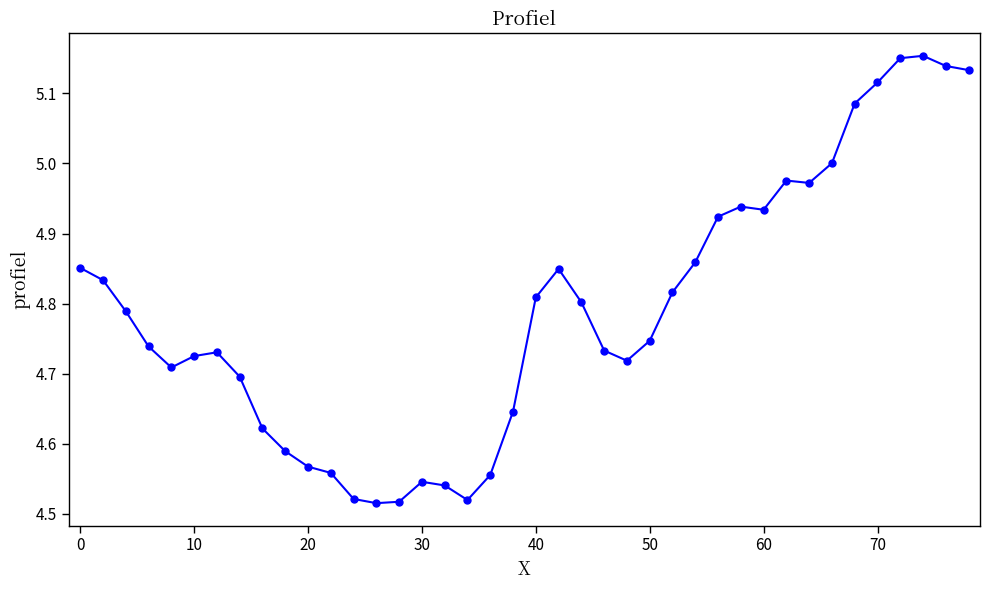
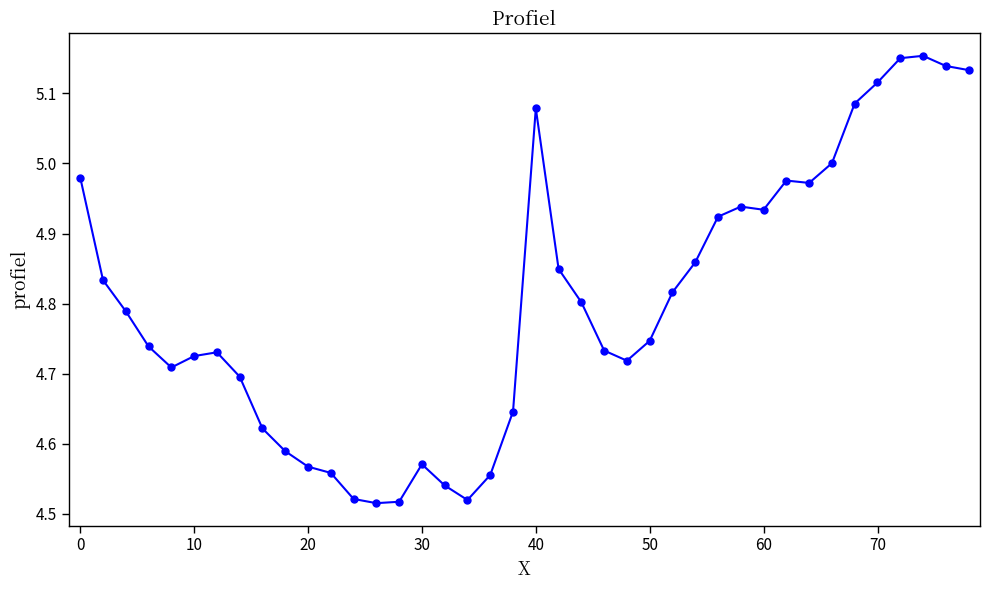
  {
-   "0": 4.85,
+   "0": 4.98,
    "10": 4.73,
    "20": 4.57,
-   "30": 4.55,
-   "40": 4.81,
+   "30": 4.57,
+   "40": 5.08,
    "50": 4.75,
    "60": 4.93,
    "70": 5.12
  }
